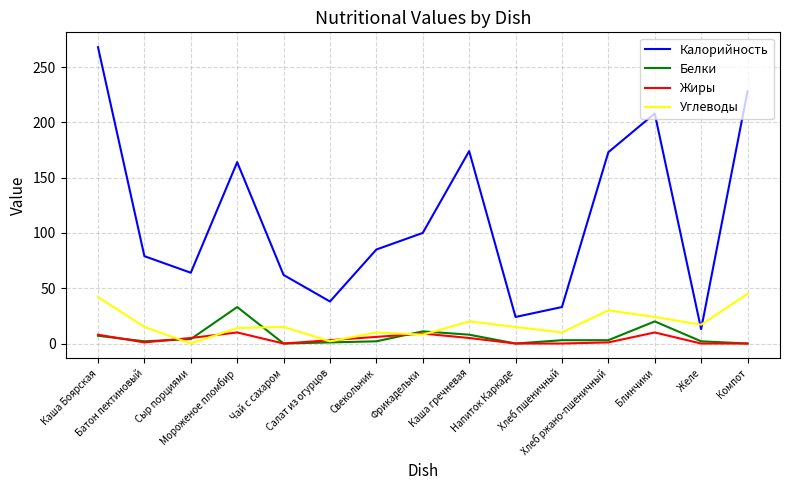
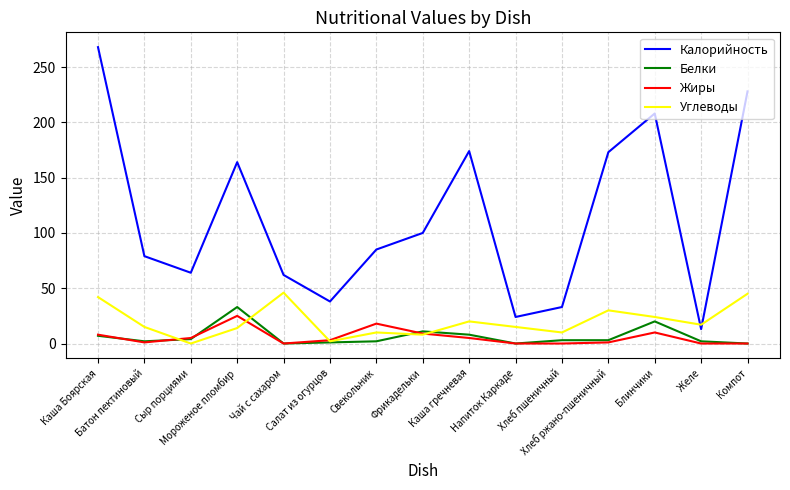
  {
    "Калорийность": {
      "Каша Боярская": 268,
      "Батон пектиновый": 79,
      "Сыр порциями": 64,
      "Мороженое пломбир": 164,
      "Чай с сахаром": 62,
      "Салат из огурцов": 38,
      "Свекольник": 85,
      "Фрикадельки": 100,
      "Каша гречневая": 174,
      "Напиток Каркаде": 24,
      "Хлеб пшеничный": 33,
      "Хлеб ржано-пшеничный": 173,
      "Желе": 13
    },
    "Белки": {
      "Мороженое пломбир": 33,
      "Свекольник": 2,
      "Каша гречневая": 8,
      "Хлеб пшеничный": 3,
      "Блинчики": 20
    },
    "Жиры": {
-     "Мороженое пломбир": 10,
-     "Свекольник": 6,
+     "Мороженое пломбир": 25,
+     "Свекольник": 18,
      "Каша гречневая": 5,
      "Хлеб пшеничный": 0,
      "Блинчики": 10
    },
    "Углеводы": {
      "Каша Боярская": 42,
      "Батон пектиновый": 15,
      "Сыр порциями": 0,
      "Мороженое пломбир": 14,
-     "Чай с сахаром": 15,
+     "Чай с сахаром": 46,
      "Свекольник": 10,
      "Каша гречневая": 20,
      "Напиток Каркаде": 15,
      "Хлеб пшеничный": 10,
      "Хлеб ржано-пшеничный": 30,
      "Блинчики": 24,
      "Желе": 17,
      "Компот": 45
    }
  }
